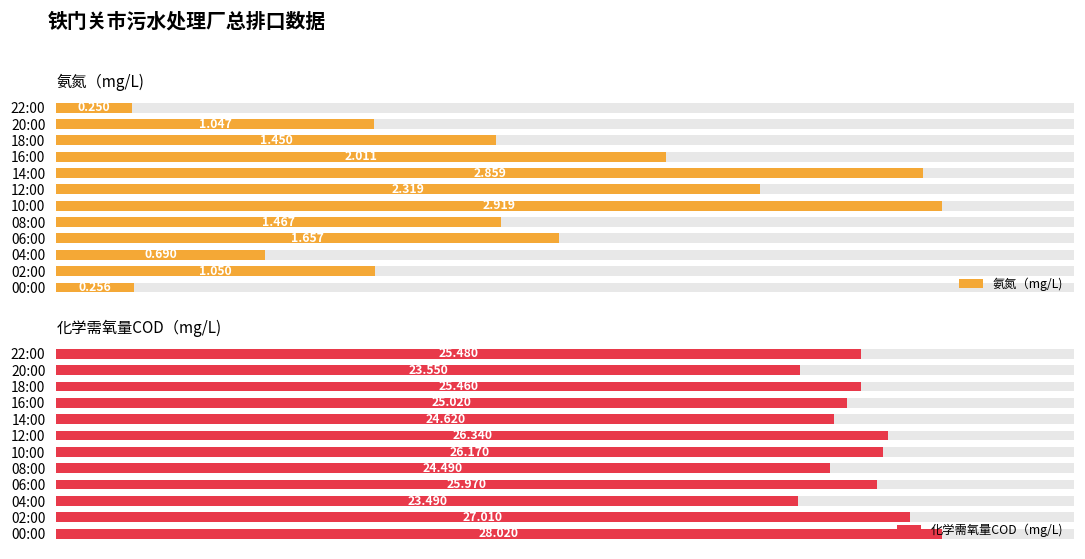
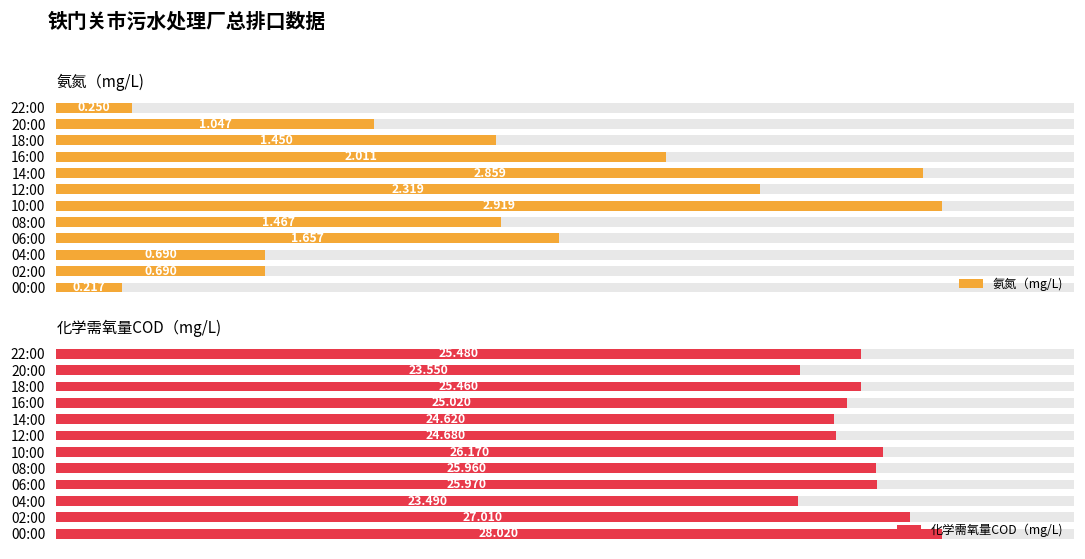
  {
    "氨氮（mg/L)": {
      "氨氮（mg/L)": {
-       "02:00": 1.050,
-       "00:00": 0.256
+       "02:00": 0.690,
+       "00:00": 0.217
      }
    },
    "化学需氧量COD（mg/L)": {
      "化学需氧量COD（mg/L)": {
-       "12:00": 26.340,
-       "08:00": 24.490
+       "12:00": 24.680,
+       "08:00": 25.960
      }
    }
  }
